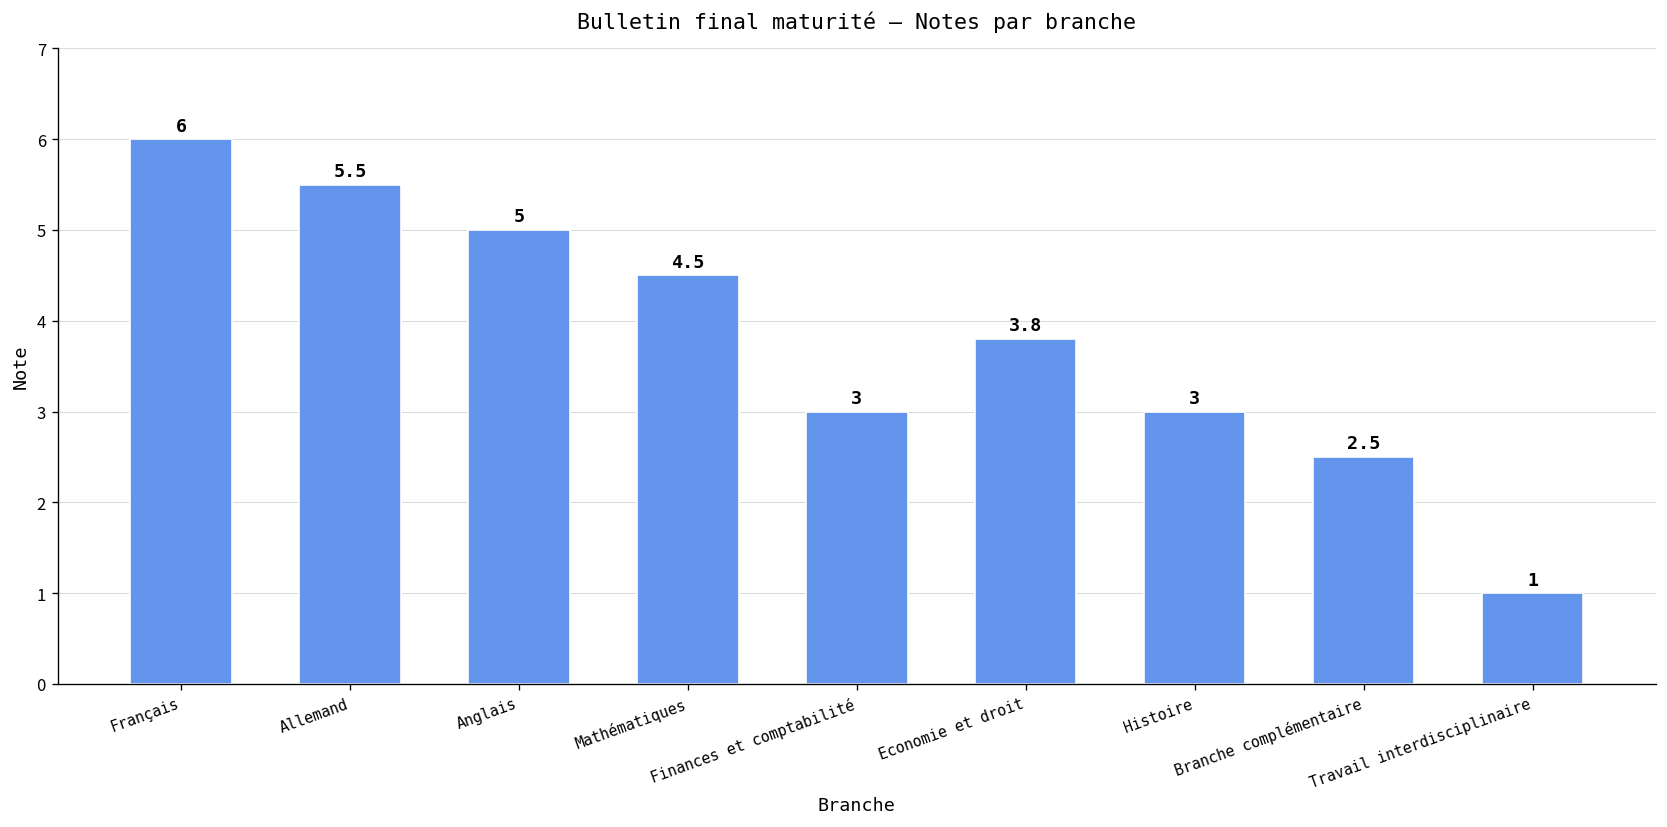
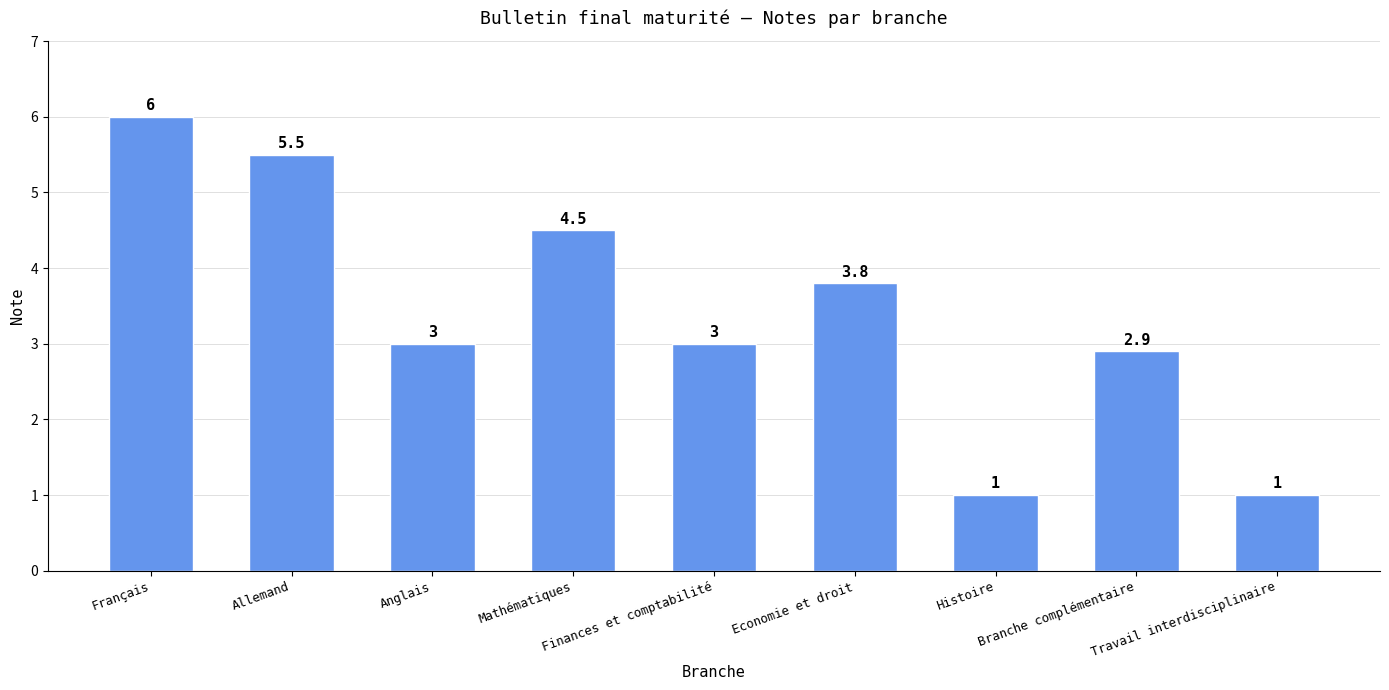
  {
    "Français": 6,
    "Allemand": 5.5,
-   "Anglais": 5,
+   "Anglais": 3,
    "Mathématiques": 4.5,
    "Finances et comptabilité": 3,
    "Economie et droit": 3.8,
-   "Histoire": 3,
-   "Branche complémentaire": 2.5,
+   "Histoire": 1,
+   "Branche complémentaire": 2.9,
    "Travail interdisciplinaire": 1
  }
